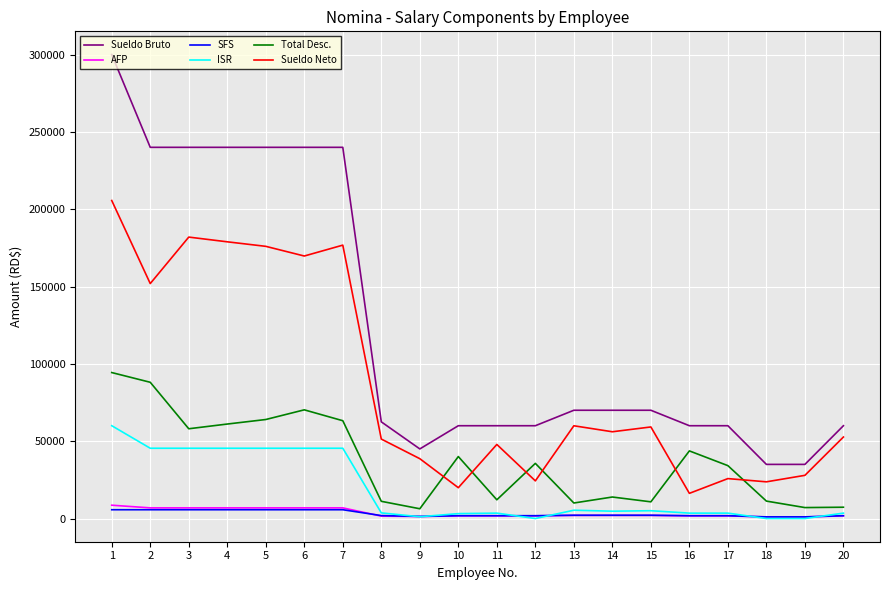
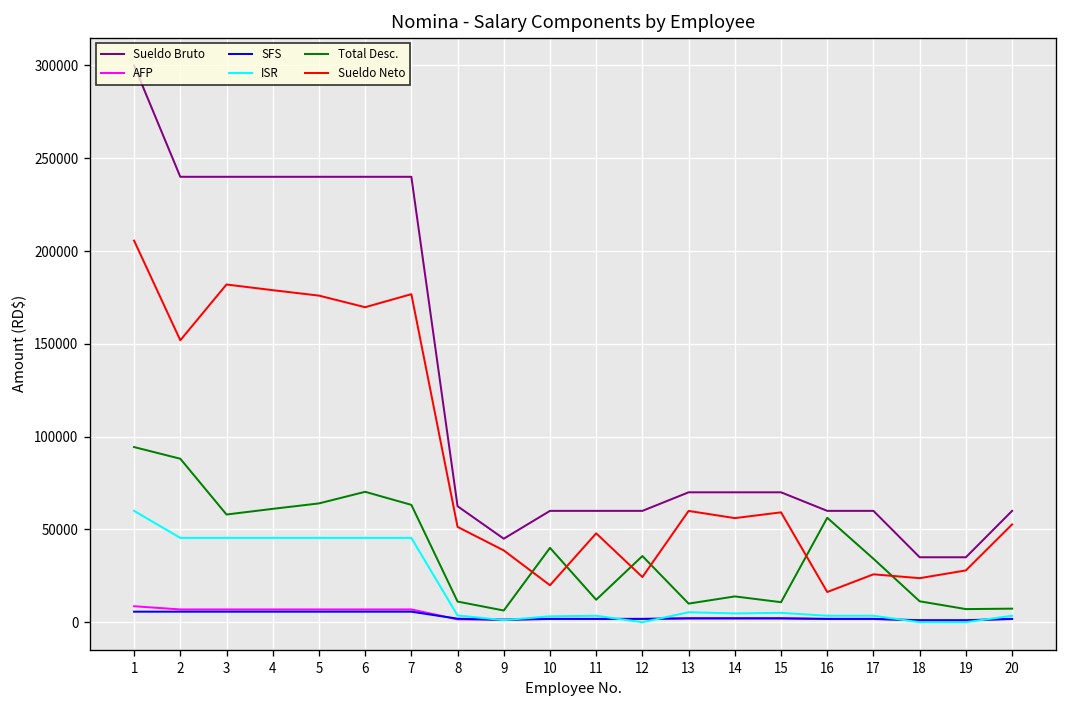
  {
    "Sueldo Bruto": {
      "2": 240000,
      "3": 240000,
      "4": 240000,
      "5": 240000,
      "6": 240000,
      "7": 240000,
      "8": 63000,
      "9": 45000,
      "10": 60000,
      "11": 60000,
      "12": 60000,
      "13": 70000,
      "14": 70000,
      "15": 70000,
      "16": 60000,
      "17": 60000,
      "18": 35000,
      "19": 35000,
      "20": 60000
    },
    "AFP": {
      "1": 9000
    },
    "SFS": {
      "1": 6000
    },
    "ISR": {
      "1": 60000,
      "2": 45000,
      "3": 45000,
      "4": 45000,
      "5": 45000,
      "6": 45000,
      "7": 45000,
      "8": 4000,
      "11": 3000,
      "12": 0,
      "13": 5000,
      "14": 5000,
      "15": 5000,
      "16": 3000,
      "17": 3000,
      "20": 3000
    },
    "Total Desc.": {
      "1": 94000,
      "2": 88000,
      "3": 58000,
      "4": 61000,
      "5": 64000,
      "6": 70000,
      "7": 63000,
      "8": 11000,
      "9": 6000,
      "10": 40000,
      "11": 12000,
      "12": 36000,
      "13": 10000,
      "14": 14000,
      "15": 11000,
-     "16": 44000,
+     "16": 56000,
      "17": 34000,
      "18": 11000,
      "19": 7000,
      "20": 7000
    },
    "Sueldo Neto": {
      "1": 206000,
      "2": 152000,
      "3": 182000,
      "4": 179000,
      "5": 176000,
      "6": 170000,
      "7": 177000,
      "8": 51000,
      "9": 39000,
      "10": 20000,
      "11": 48000,
      "12": 24000,
      "13": 60000,
      "14": 56000,
      "15": 59000,
      "16": 16000,
      "17": 26000,
      "18": 24000,
      "19": 28000,
      "20": 53000
    }
  }
